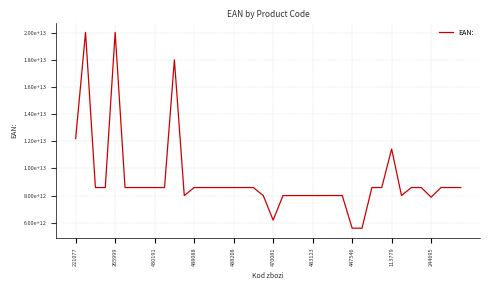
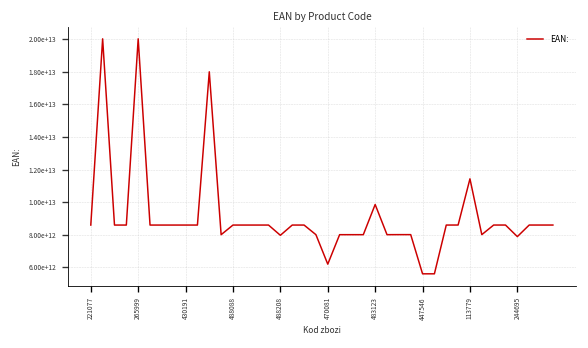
  {
-   "221077": 12200000000000,
+   "221077": 8600000000000,
    "265999": 20000000000000,
    "430191": 8600000000000,
    "488088": 8600000000000,
-   "488208": 8600000000000,
+   "488208": 8000000000000,
    "470081": 6200000000000,
-   "483123": 8000000000000,
+   "483123": 9900000000000,
    "447546": 5600000000000,
    "113779": 11400000000000,
    "244695": 7900000000000
  }
